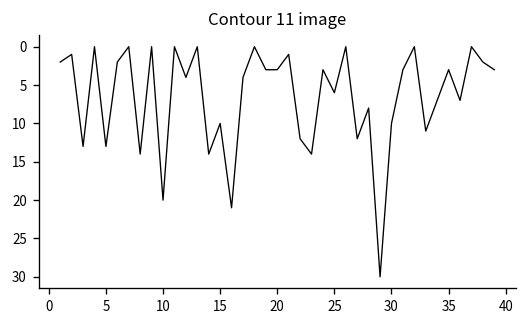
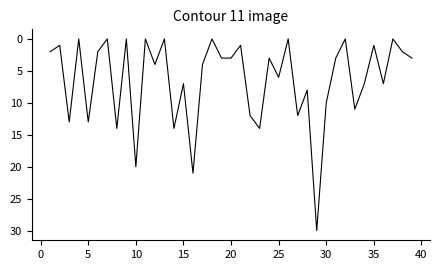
  {
    "5": 13,
    "10": 20,
-   "15": 10,
+   "15": 7,
    "20": 3,
    "25": 6,
    "30": 10,
-   "35": 3
+   "35": 1
  }
